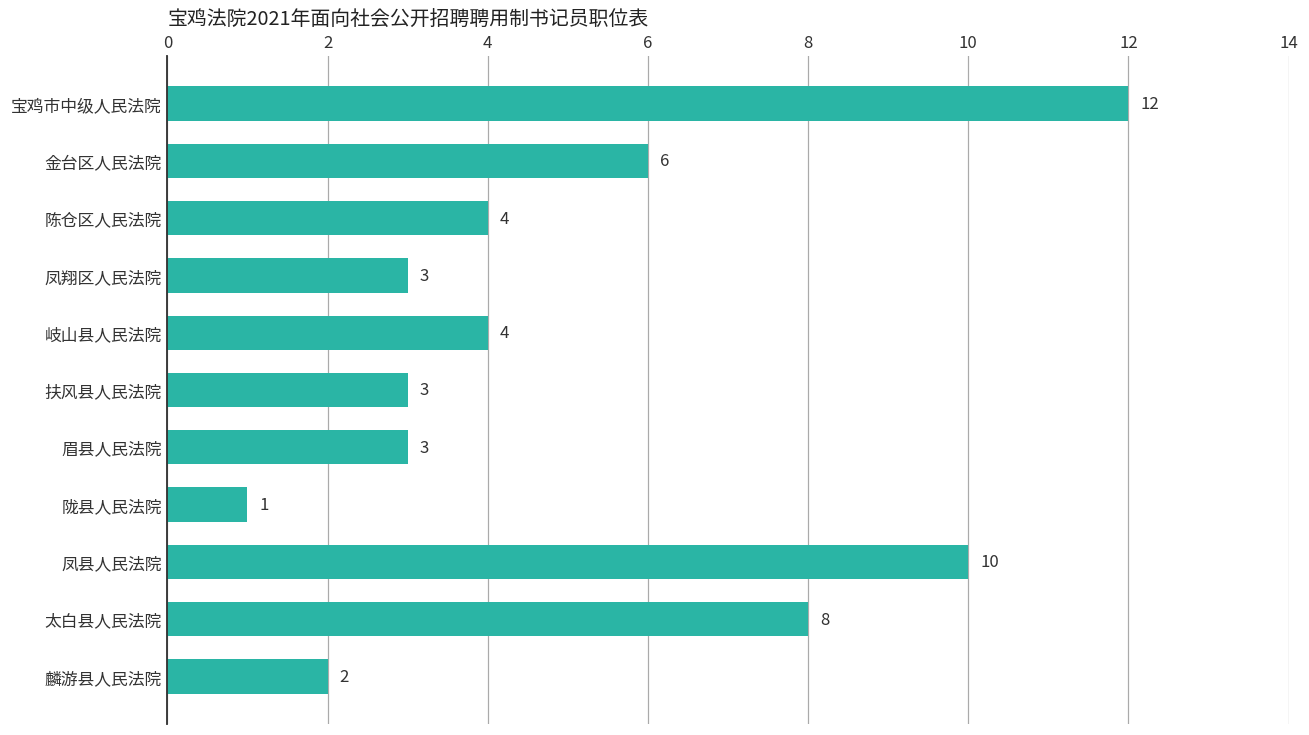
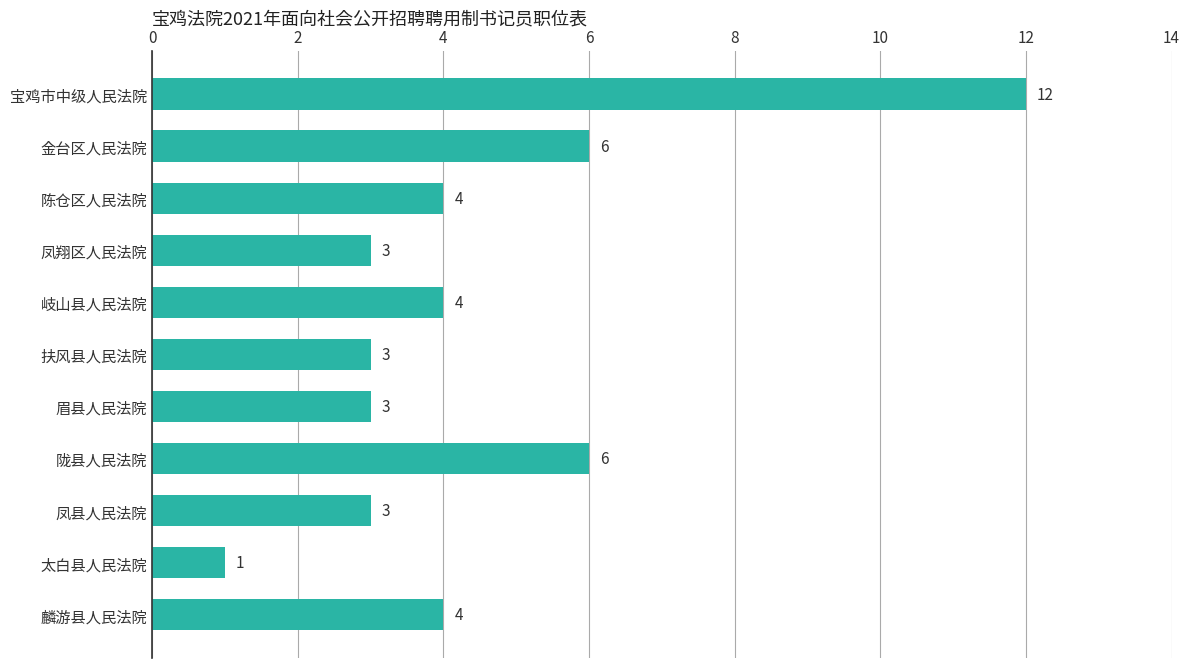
  {
    "宝鸡市中级人民法院": 12,
    "金台区人民法院": 6,
    "陈仓区人民法院": 4,
    "凤翔区人民法院": 3,
    "岐山县人民法院": 4,
    "扶风县人民法院": 3,
    "眉县人民法院": 3,
-   "陇县人民法院": 1,
-   "凤县人民法院": 10,
-   "太白县人民法院": 8,
-   "麟游县人民法院": 2
+   "陇县人民法院": 6,
+   "凤县人民法院": 3,
+   "太白县人民法院": 1,
+   "麟游县人民法院": 4
  }
